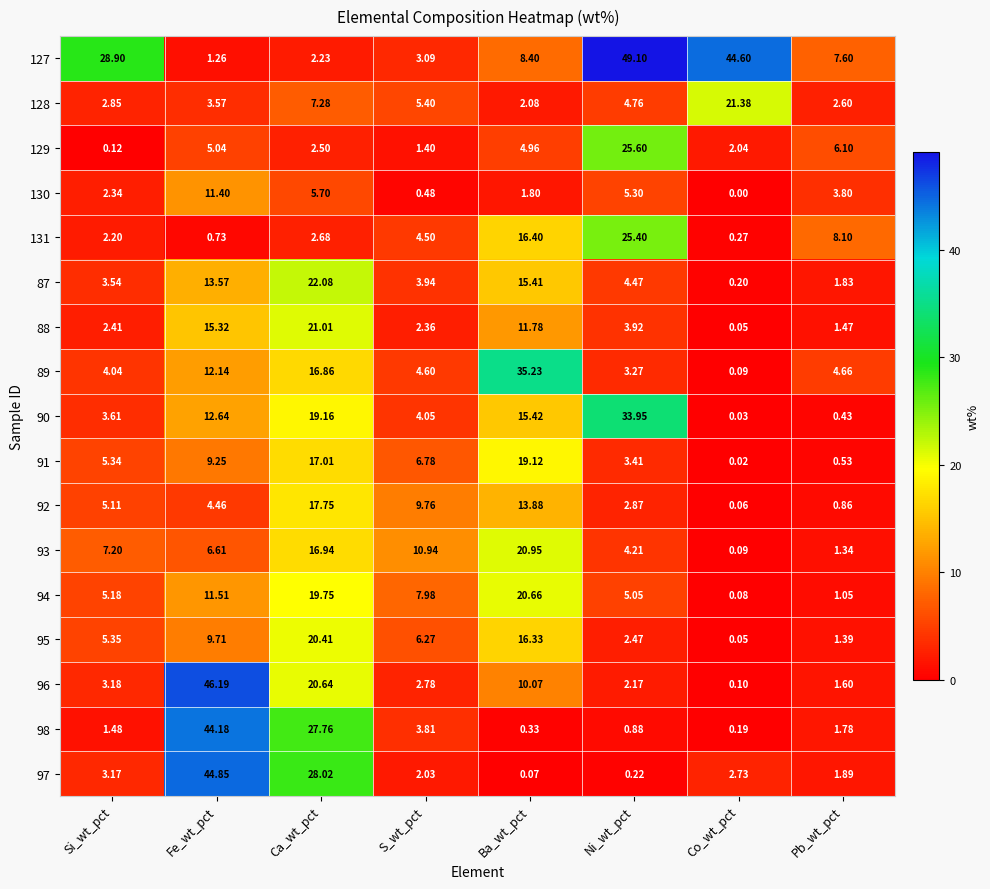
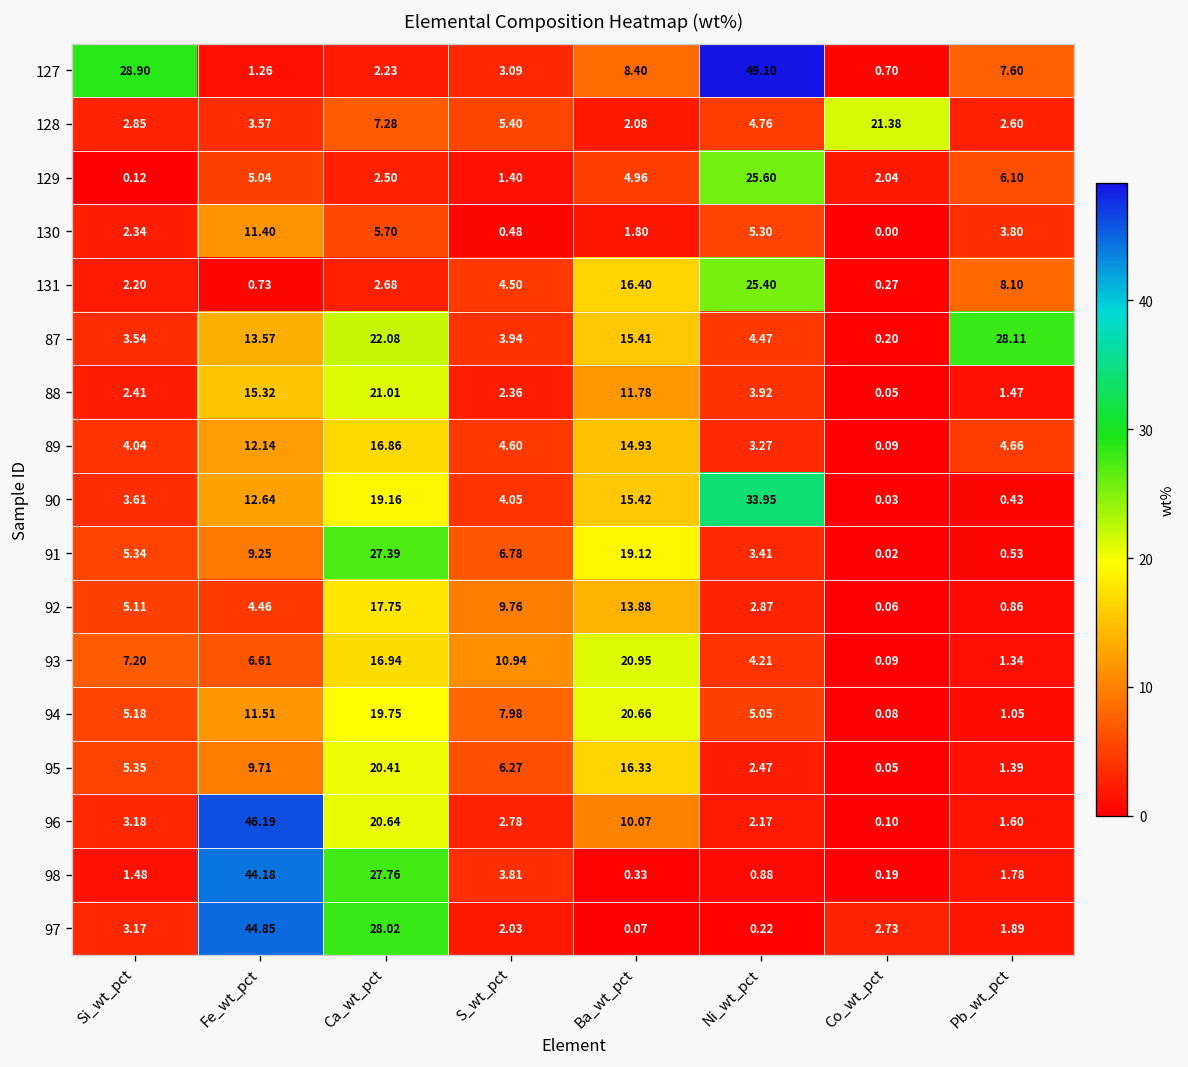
  {
    "127": {
      "Si_wt_pct": 28.90,
      "Fe_wt_pct": 1.26,
      "Ca_wt_pct": 2.23,
      "S_wt_pct": 3.09,
      "Ba_wt_pct": 8.40,
      "Ni_wt_pct": 49.10,
-     "Co_wt_pct": 44.60,
+     "Co_wt_pct": 0.70,
      "Pb_wt_pct": 7.60
    },
    "128": {
      "Si_wt_pct": 2.85,
      "Fe_wt_pct": 3.57,
      "Ca_wt_pct": 7.28,
      "S_wt_pct": 5.40,
      "Ba_wt_pct": 2.08,
      "Ni_wt_pct": 4.76,
      "Co_wt_pct": 21.38,
      "Pb_wt_pct": 2.60
    },
    "129": {
      "Si_wt_pct": 0.12,
      "Fe_wt_pct": 5.04,
      "Ca_wt_pct": 2.50,
      "S_wt_pct": 1.40,
      "Ba_wt_pct": 4.96,
      "Ni_wt_pct": 25.60,
      "Co_wt_pct": 2.04,
      "Pb_wt_pct": 6.10
    },
    "130": {
      "Si_wt_pct": 2.34,
      "Fe_wt_pct": 11.40,
      "Ca_wt_pct": 5.70,
      "S_wt_pct": 0.48,
      "Ba_wt_pct": 1.80,
      "Ni_wt_pct": 5.30,
      "Co_wt_pct": 0.00,
      "Pb_wt_pct": 3.80
    },
    "131": {
      "Si_wt_pct": 2.20,
      "Fe_wt_pct": 0.73,
      "Ca_wt_pct": 2.68,
      "S_wt_pct": 4.50,
      "Ba_wt_pct": 16.40,
      "Ni_wt_pct": 25.40,
      "Co_wt_pct": 0.27,
      "Pb_wt_pct": 8.10
    },
    "87": {
      "Si_wt_pct": 3.54,
      "Fe_wt_pct": 13.57,
      "Ca_wt_pct": 22.08,
      "S_wt_pct": 3.94,
      "Ba_wt_pct": 15.41,
      "Ni_wt_pct": 4.47,
      "Co_wt_pct": 0.20,
-     "Pb_wt_pct": 1.83
+     "Pb_wt_pct": 28.11
    },
    "88": {
      "Si_wt_pct": 2.41,
      "Fe_wt_pct": 15.32,
      "Ca_wt_pct": 21.01,
      "S_wt_pct": 2.36,
      "Ba_wt_pct": 11.78,
      "Ni_wt_pct": 3.92,
      "Co_wt_pct": 0.05,
      "Pb_wt_pct": 1.47
    },
    "89": {
      "Si_wt_pct": 4.04,
      "Fe_wt_pct": 12.14,
      "Ca_wt_pct": 16.86,
      "S_wt_pct": 4.60,
-     "Ba_wt_pct": 35.23,
+     "Ba_wt_pct": 14.93,
      "Ni_wt_pct": 3.27,
      "Co_wt_pct": 0.09,
      "Pb_wt_pct": 4.66
    },
    "90": {
      "Si_wt_pct": 3.61,
      "Fe_wt_pct": 12.64,
      "Ca_wt_pct": 19.16,
      "S_wt_pct": 4.05,
      "Ba_wt_pct": 15.42,
      "Ni_wt_pct": 33.95,
      "Co_wt_pct": 0.03,
      "Pb_wt_pct": 0.43
    },
    "91": {
      "Si_wt_pct": 5.34,
      "Fe_wt_pct": 9.25,
-     "Ca_wt_pct": 17.01,
+     "Ca_wt_pct": 27.39,
      "S_wt_pct": 6.78,
      "Ba_wt_pct": 19.12,
      "Ni_wt_pct": 3.41,
      "Co_wt_pct": 0.02,
      "Pb_wt_pct": 0.53
    },
    "92": {
      "Si_wt_pct": 5.11,
      "Fe_wt_pct": 4.46,
      "Ca_wt_pct": 17.75,
      "S_wt_pct": 9.76,
      "Ba_wt_pct": 13.88,
      "Ni_wt_pct": 2.87,
      "Co_wt_pct": 0.06,
      "Pb_wt_pct": 0.86
    },
    "93": {
      "Si_wt_pct": 7.20,
      "Fe_wt_pct": 6.61,
      "Ca_wt_pct": 16.94,
      "S_wt_pct": 10.94,
      "Ba_wt_pct": 20.95,
      "Ni_wt_pct": 4.21,
      "Co_wt_pct": 0.09,
      "Pb_wt_pct": 1.34
    },
    "94": {
      "Si_wt_pct": 5.18,
      "Fe_wt_pct": 11.51,
      "Ca_wt_pct": 19.75,
      "S_wt_pct": 7.98,
      "Ba_wt_pct": 20.66,
      "Ni_wt_pct": 5.05,
      "Co_wt_pct": 0.08,
      "Pb_wt_pct": 1.05
    },
    "95": {
      "Si_wt_pct": 5.35,
      "Fe_wt_pct": 9.71,
      "Ca_wt_pct": 20.41,
      "S_wt_pct": 6.27,
      "Ba_wt_pct": 16.33,
      "Ni_wt_pct": 2.47,
      "Co_wt_pct": 0.05,
      "Pb_wt_pct": 1.39
    },
    "96": {
      "Si_wt_pct": 3.18,
      "Fe_wt_pct": 46.19,
      "Ca_wt_pct": 20.64,
      "S_wt_pct": 2.78,
      "Ba_wt_pct": 10.07,
      "Ni_wt_pct": 2.17,
      "Co_wt_pct": 0.10,
      "Pb_wt_pct": 1.60
    },
    "98": {
      "Si_wt_pct": 1.48,
      "Fe_wt_pct": 44.18,
      "Ca_wt_pct": 27.76,
      "S_wt_pct": 3.81,
      "Ba_wt_pct": 0.33,
      "Ni_wt_pct": 0.88,
      "Co_wt_pct": 0.19,
      "Pb_wt_pct": 1.78
    },
    "97": {
      "Si_wt_pct": 3.17,
      "Fe_wt_pct": 44.85,
      "Ca_wt_pct": 28.02,
      "S_wt_pct": 2.03,
      "Ba_wt_pct": 0.07,
      "Ni_wt_pct": 0.22,
      "Co_wt_pct": 2.73,
      "Pb_wt_pct": 1.89
    }
  }
